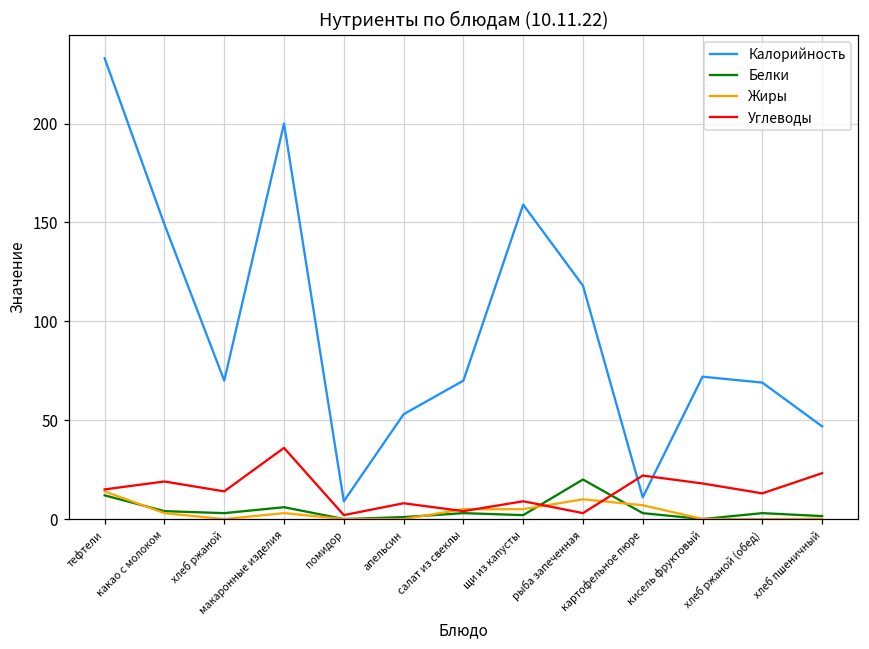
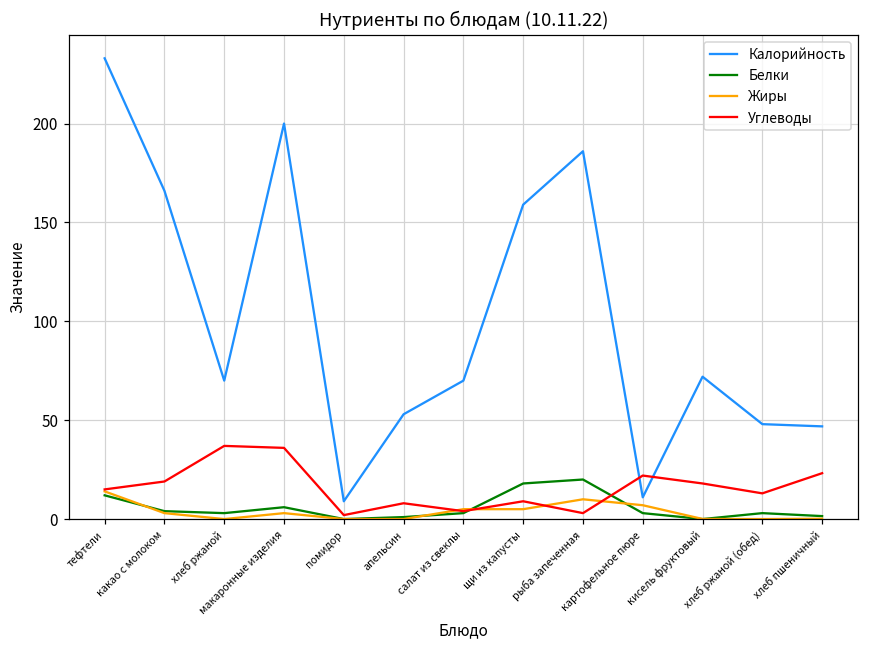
  {
    "Калорийность": {
      "тефтели": 233,
-     "какао с молоком": 149,
+     "какао с молоком": 166,
      "хлеб ржаной": 70,
      "макаронные изделия": 200,
      "помидор": 9,
      "апельсин": 53,
      "салат из свеклы": 70,
      "щи из капусты": 159,
-     "рыба запеченная": 118,
+     "рыба запеченная": 186,
      "картофельное пюре": 11,
      "кисель фруктовый": 72,
-     "хлеб ржаной (обед)": 69,
+     "хлеб ржаной (обед)": 48,
      "хлеб пшеничный": 47
    },
    "Белки": {
      "тефтели": 12,
      "хлеб ржаной": 3,
      "макаронные изделия": 6,
-     "щи из капусты": 2,
+     "щи из капусты": 18,
      "рыба запеченная": 20,
      "картофельное пюре": 3,
      "хлеб ржаной (обед)": 3
    },
    "Жиры": {
      "хлеб ржаной": 0,
      "макаронные изделия": 3,
      "щи из капусты": 5,
      "рыба запеченная": 10,
      "картофельное пюре": 7,
      "хлеб ржаной (обед)": 0
    },
    "Углеводы": {
      "какао с молоком": 19,
-     "хлеб ржаной": 14,
+     "хлеб ржаной": 37,
      "макаронные изделия": 36,
      "помидор": 2,
      "апельсин": 8,
      "щи из капусты": 9,
      "рыба запеченная": 3,
      "картофельное пюре": 22,
      "кисель фруктовый": 18,
      "хлеб ржаной (обед)": 13,
      "хлеб пшеничный": 23
    }
  }
